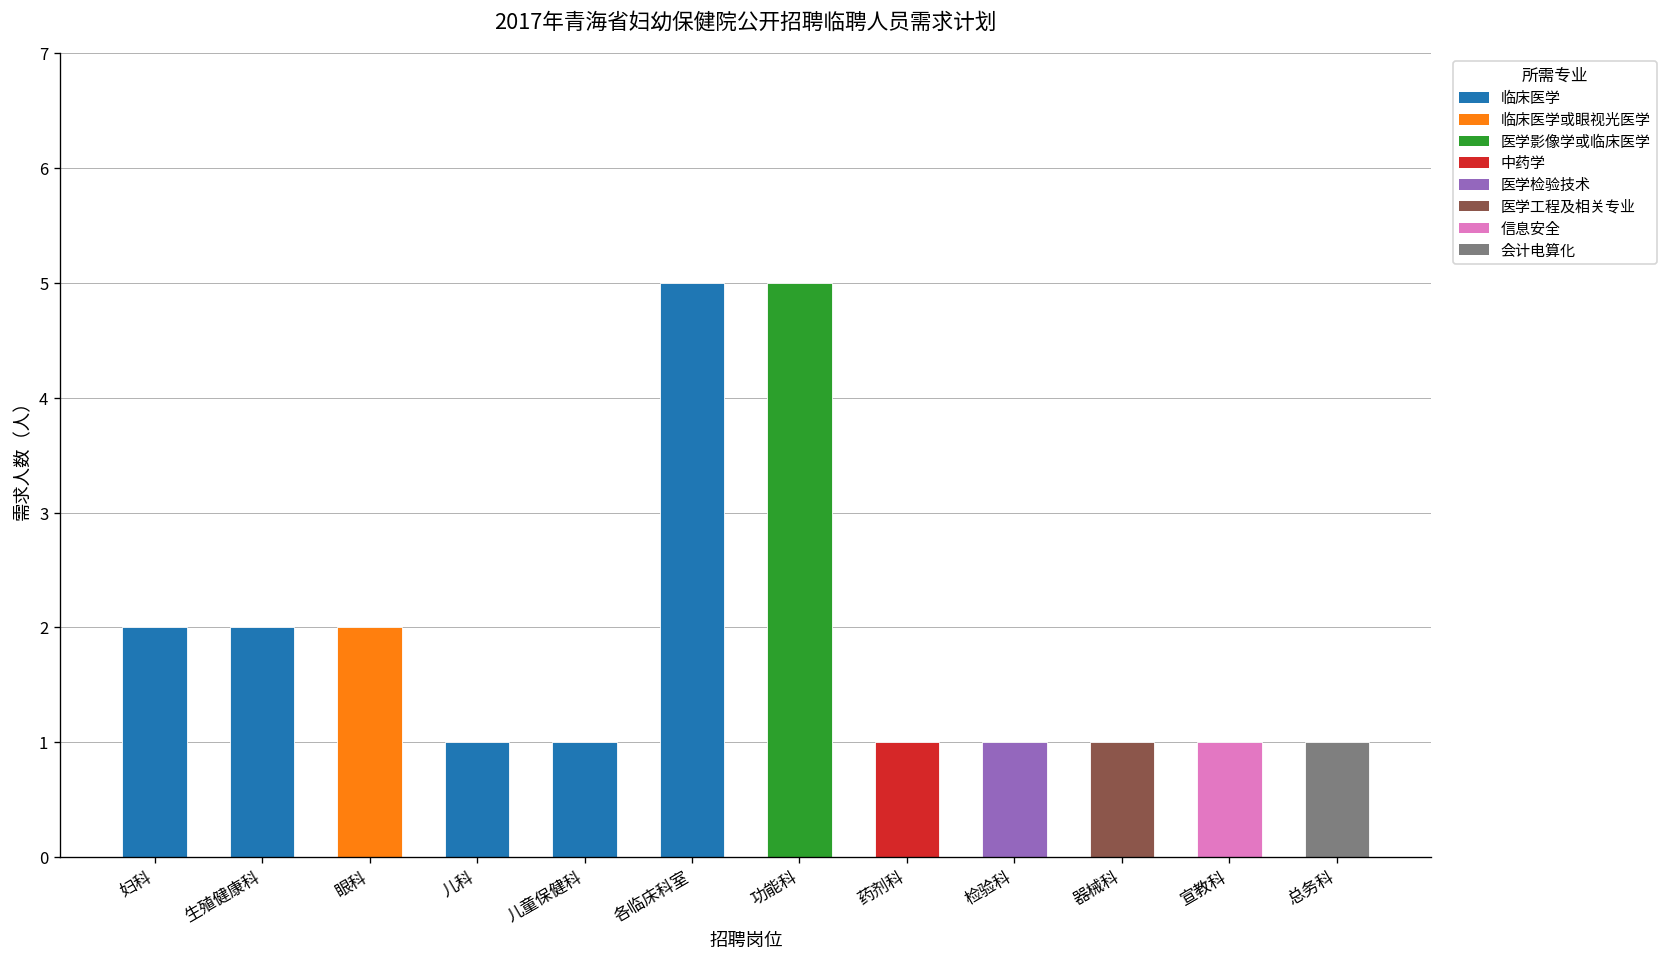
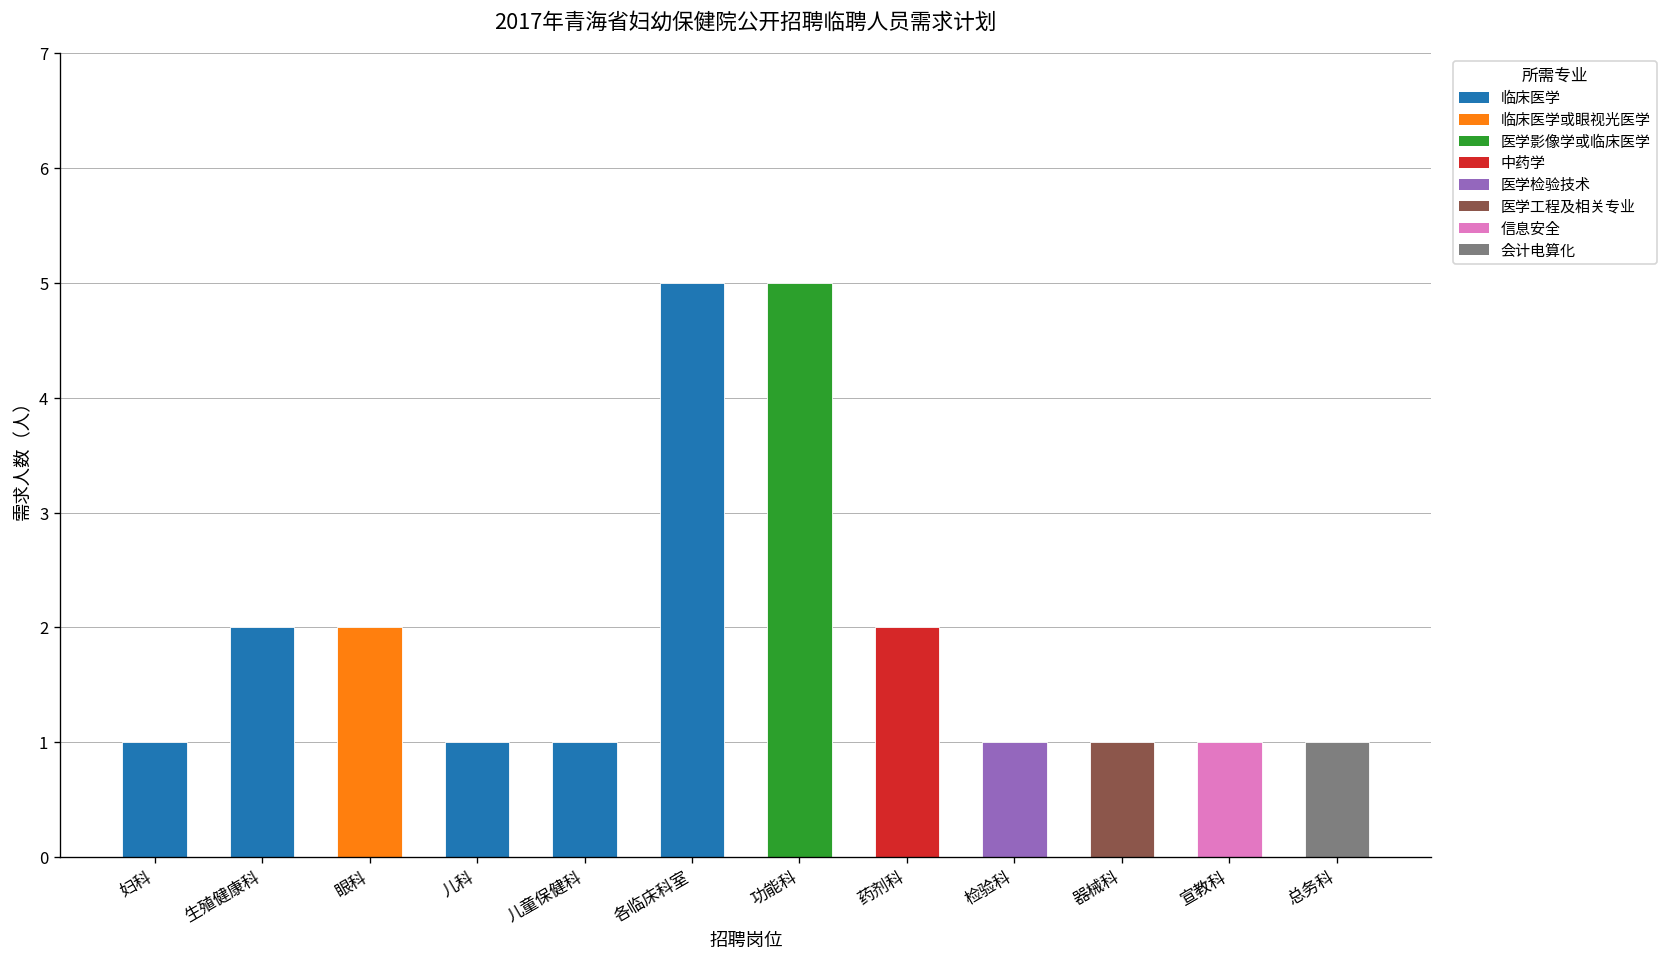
  {
-   "妇科": 2,
+   "妇科": 1,
    "生殖健康科": 2,
    "眼科": 2,
    "儿科": 1,
    "儿童保健科": 1,
    "各临床科室": 5,
    "功能科": 5,
-   "药剂科": 1,
+   "药剂科": 2,
    "检验科": 1,
    "器械科": 1,
    "宣教科": 1,
    "总务科": 1
  }
